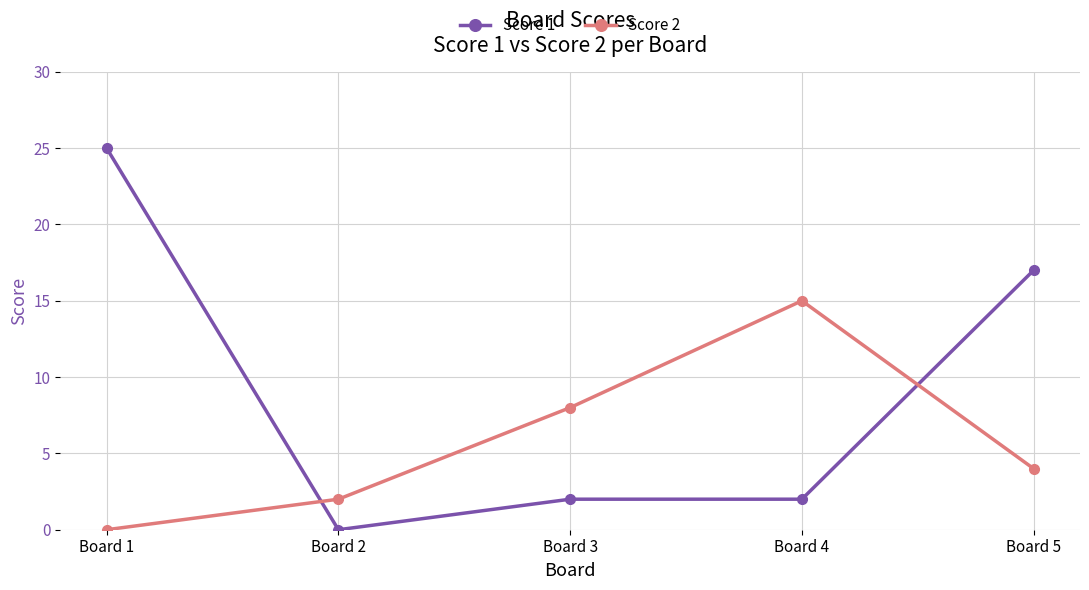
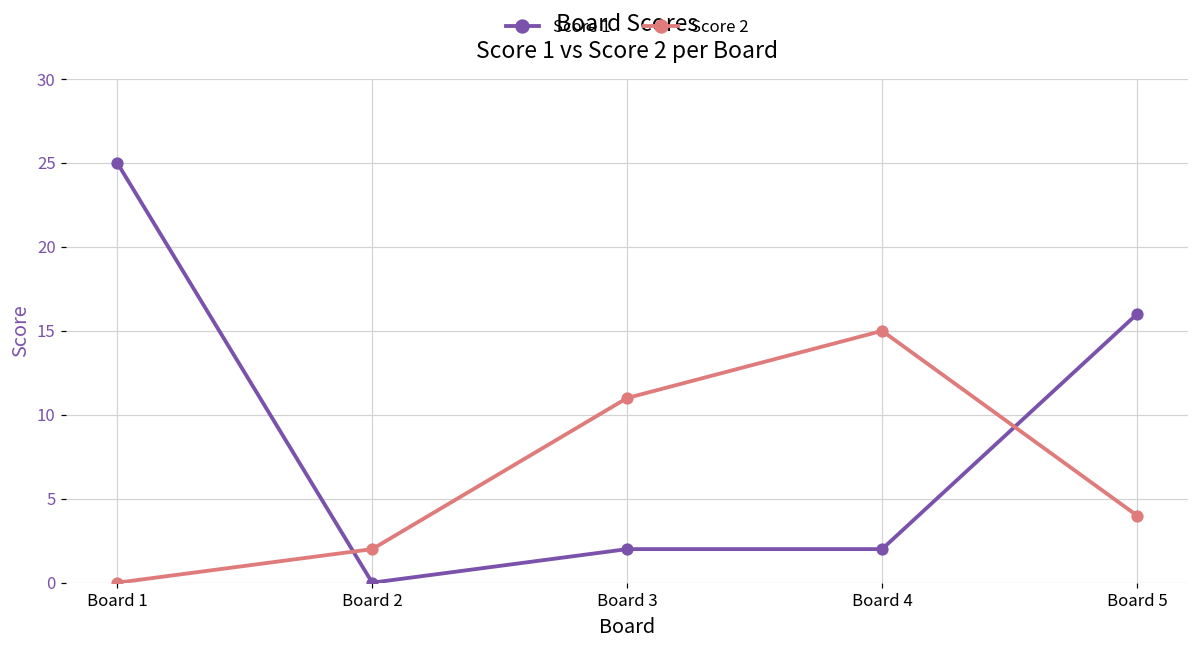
  {
    "Score 1": {
      "Board 1": 25,
      "Board 2": 0,
      "Board 3": 2,
      "Board 4": 2,
-     "Board 5": 17
+     "Board 5": 16
    },
    "Score 2": {
      "Board 1": 0,
      "Board 2": 2,
-     "Board 3": 8,
+     "Board 3": 11,
      "Board 4": 15,
      "Board 5": 4
    }
  }
